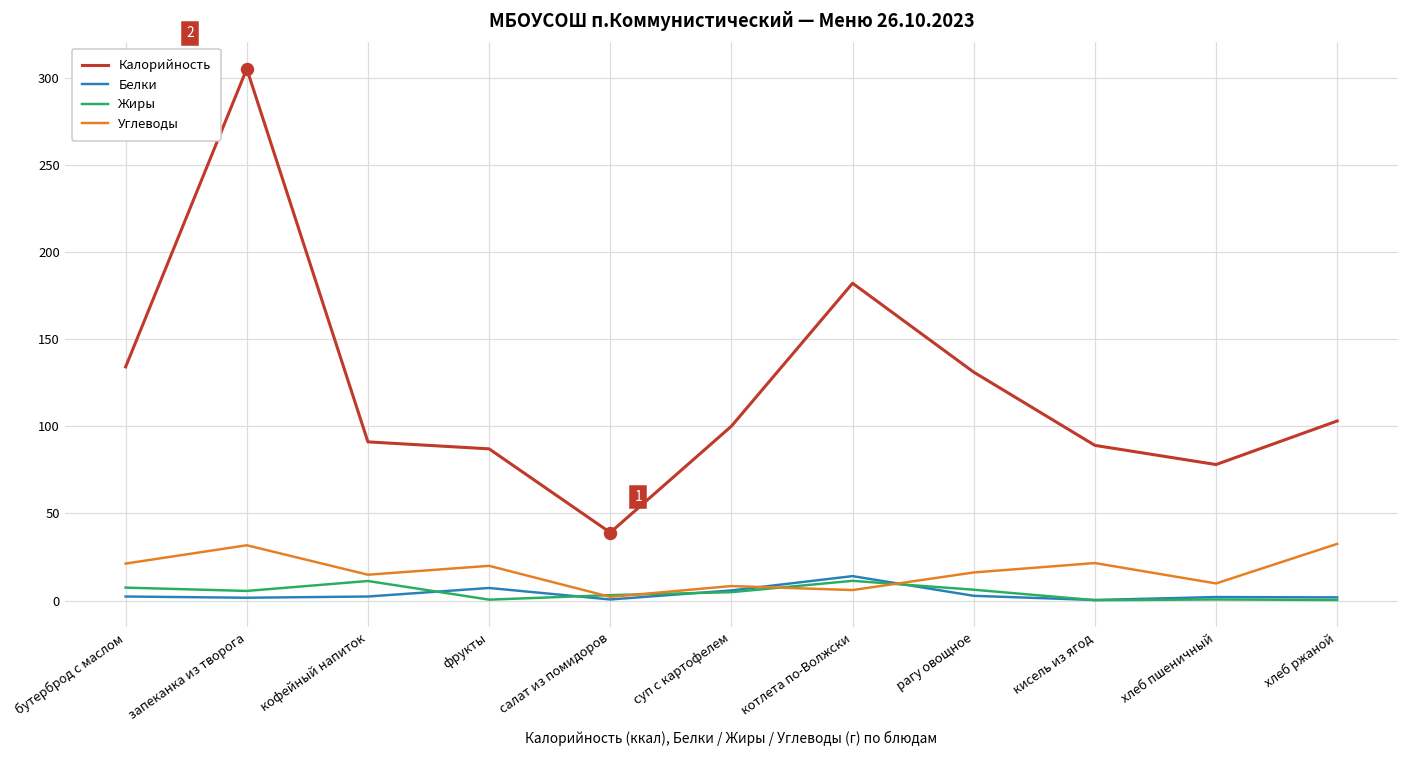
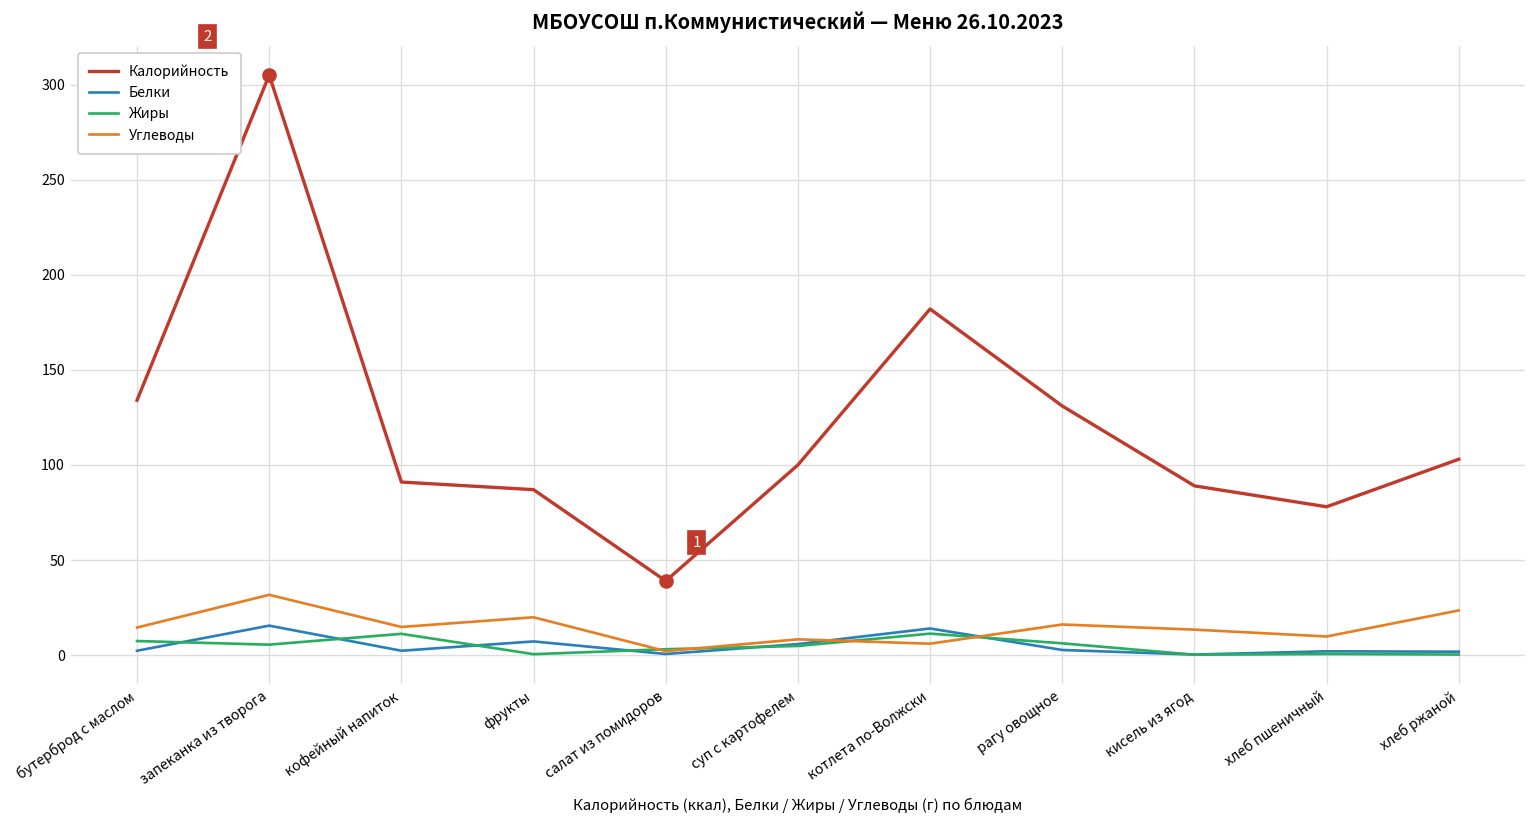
  {
    "Белки": {
      "бутерброд с маслом": 2,
-     "запеканка из творога": 2,
+     "запеканка из творога": 16,
      "кофейный напиток": 2,
      "фрукты": 7,
      "котлета по-Волжски": 14,
      "рагу овощное": 3
    },
    "Жиры": {
      "бутерброд с маслом": 7,
      "запеканка из творога": 6,
      "кофейный напиток": 11,
      "фрукты": 1,
      "котлета по-Волжски": 11,
      "рагу овощное": 6
    },
    "Углеводы": {
-     "бутерброд с маслом": 21,
+     "бутерброд с маслом": 15,
      "запеканка из творога": 32,
      "кофейный напиток": 15,
      "фрукты": 20,
      "суп с картофелем": 8,
      "котлета по-Волжски": 6,
      "рагу овощное": 16,
-     "кисель из ягод": 22,
+     "кисель из ягод": 13,
      "хлеб пшеничный": 10,
-     "хлеб ржаной": 33
+     "хлеб ржаной": 24
    }
  }
